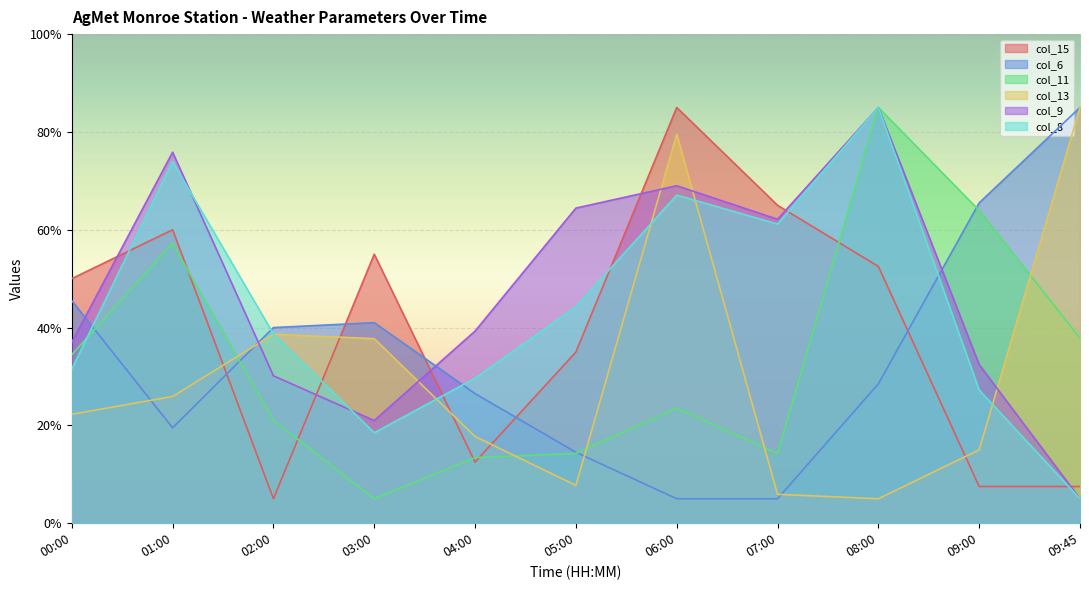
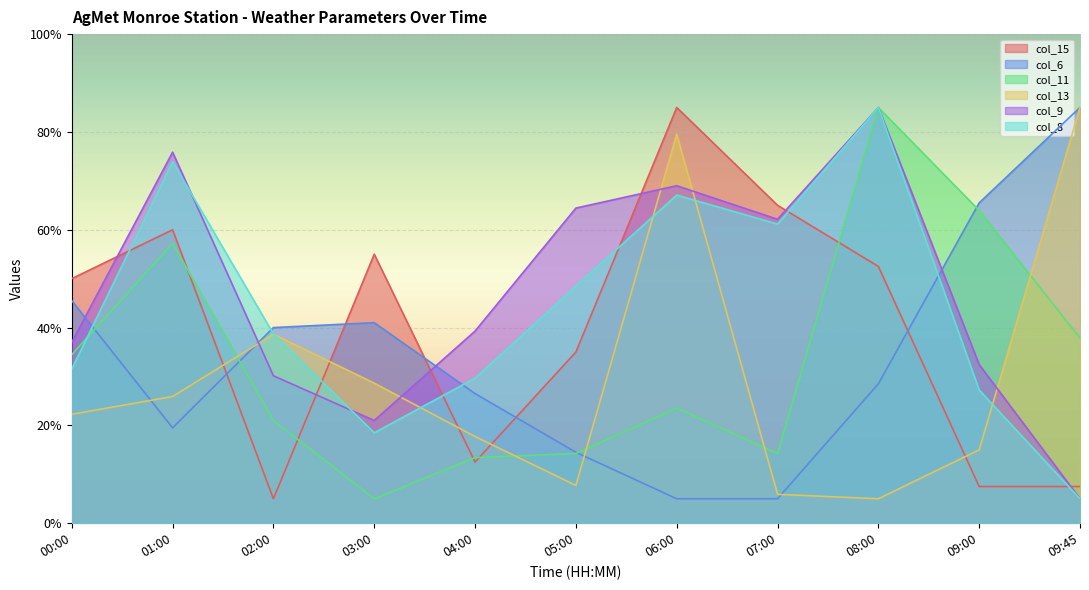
  {
    "col_15": {
      "00:00": "50%",
      "01:00": "60%",
      "02:00": "5%",
      "03:00": "55%",
      "04:00": "13%",
      "05:00": "35%",
      "06:00": "85%",
      "07:00": "65%",
      "08:00": "53%",
      "09:00": "8%",
      "09:45": "8%"
    },
    "col_6": {
      "00:00": "46%",
      "01:00": "20%",
      "02:00": "40%",
      "03:00": "41%",
      "04:00": "27%",
      "06:00": "5%",
      "07:00": "5%",
      "08:00": "29%",
      "09:00": "66%"
    },
    "col_11": {
      "00:00": "34%",
      "01:00": "57%",
      "02:00": "21%",
      "03:00": "5%",
      "04:00": "13%",
      "06:00": "24%",
      "07:00": "14%",
      "09:00": "64%",
      "09:45": "38%"
    },
    "col_13": {
      "00:00": "22%",
      "01:00": "26%",
-     "03:00": "38%",
+     "03:00": "29%",
      "04:00": "18%",
      "05:00": "8%",
      "06:00": "80%",
      "07:00": "6%",
      "08:00": "5%",
      "09:00": "15%"
    },
    "col_9": {
      "00:00": "37%",
      "01:00": "76%",
      "02:00": "30%",
      "03:00": "21%",
      "04:00": "39%",
      "05:00": "64%",
      "06:00": "69%",
      "07:00": "62%",
      "09:00": "32%"
    },
    "col_8": {
      "00:00": "32%",
      "01:00": "74%",
      "03:00": "18%",
      "04:00": "30%",
-     "05:00": "44%",
+     "05:00": "48%",
      "06:00": "67%",
      "07:00": "61%",
      "09:00": "27%"
    }
  }
